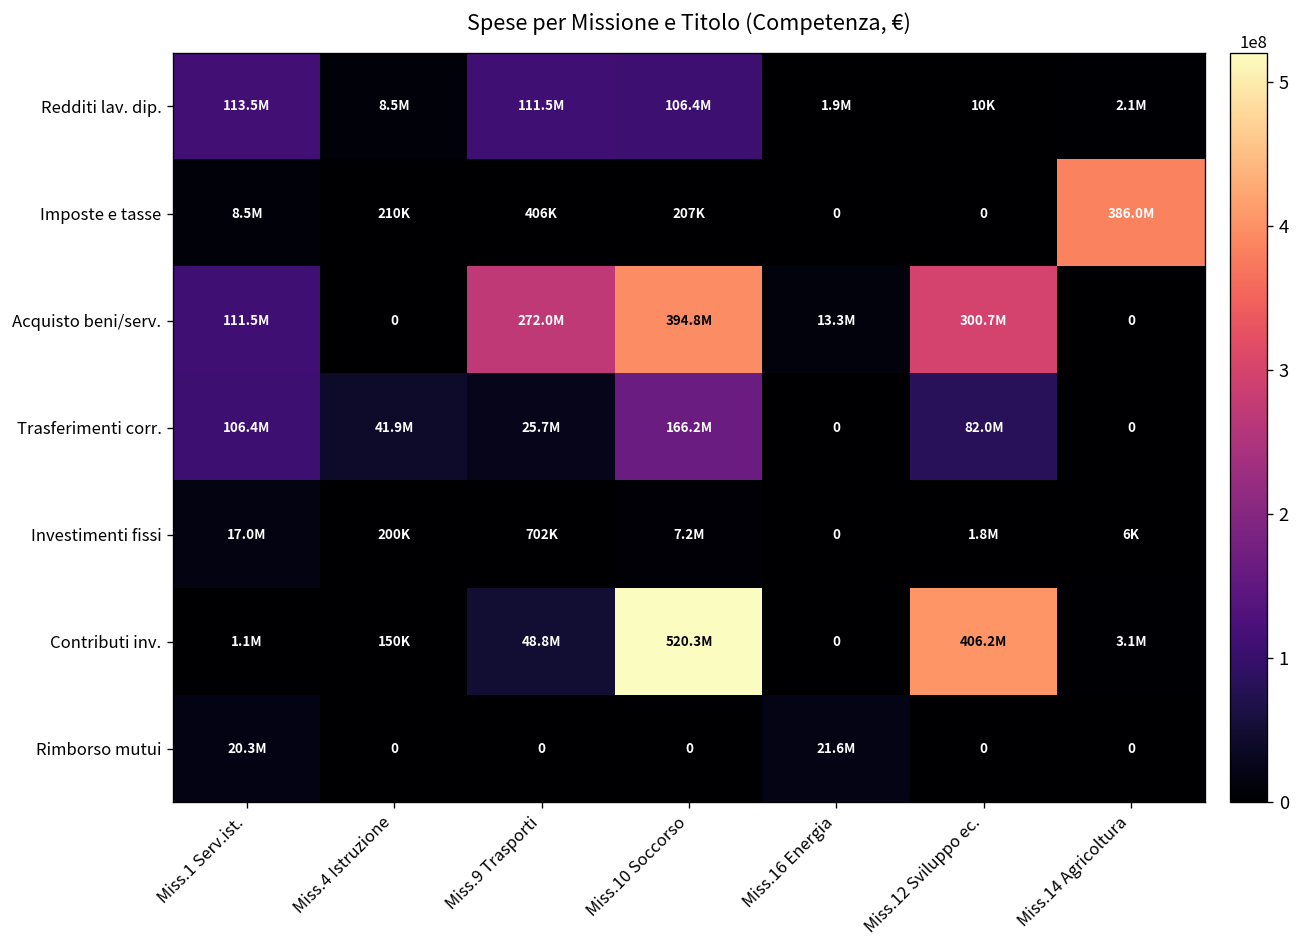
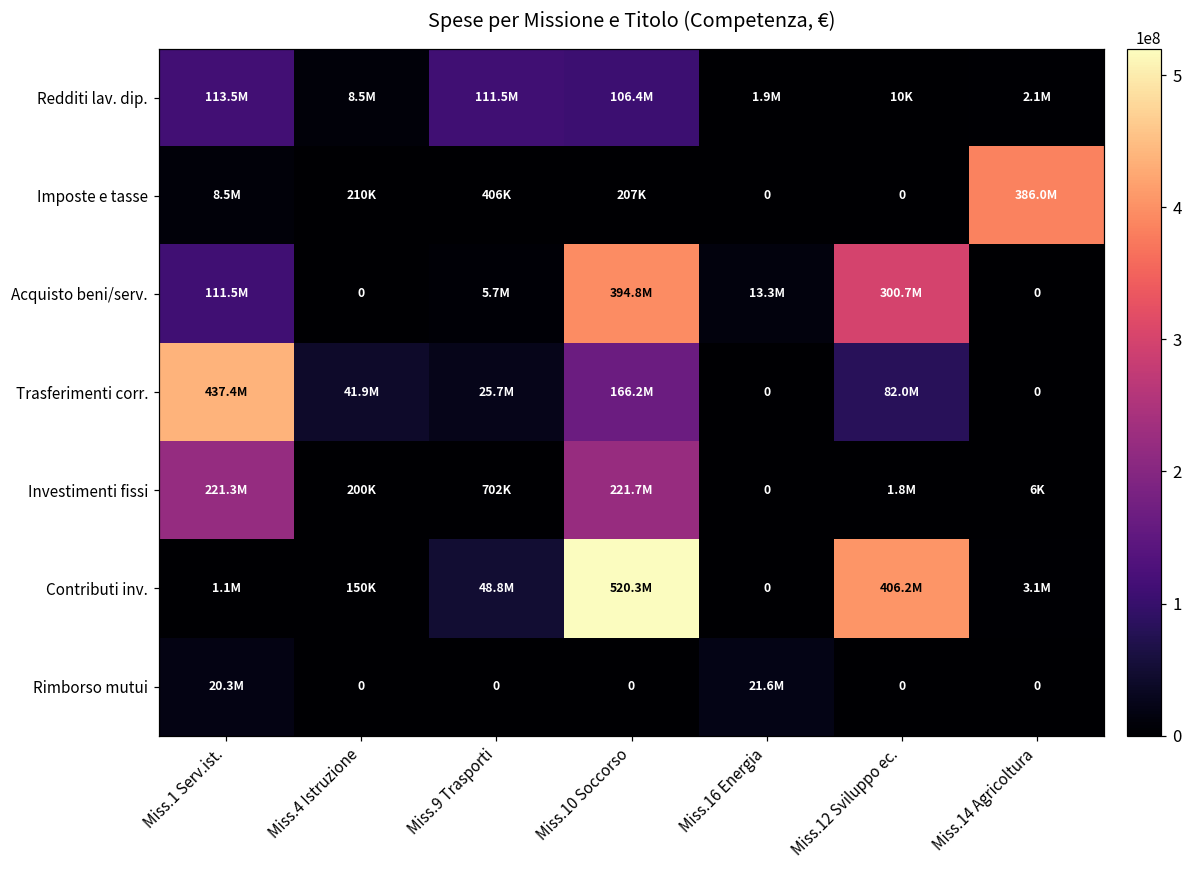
  {
    "Redditi lav. dip.": {
      "Miss.1 Serv.ist.": "113.5M",
      "Miss.4 Istruzione": "8.5M",
      "Miss.9 Trasporti": "111.5M",
      "Miss.10 Soccorso": "106.4M",
      "Miss.16 Energia": "1.9M",
      "Miss.12 Sviluppo ec.": "10K",
      "Miss.14 Agricoltura": "2.1M"
    },
    "Imposte e tasse": {
      "Miss.1 Serv.ist.": "8.5M",
      "Miss.4 Istruzione": "210K",
      "Miss.9 Trasporti": "406K",
      "Miss.10 Soccorso": "207K",
      "Miss.16 Energia": "0",
      "Miss.12 Sviluppo ec.": "0",
      "Miss.14 Agricoltura": "386.0M"
    },
    "Acquisto beni/serv.": {
      "Miss.1 Serv.ist.": "111.5M",
      "Miss.4 Istruzione": "0",
-     "Miss.9 Trasporti": "272.0M",
+     "Miss.9 Trasporti": "5.7M",
      "Miss.10 Soccorso": "394.8M",
      "Miss.16 Energia": "13.3M",
      "Miss.12 Sviluppo ec.": "300.7M",
      "Miss.14 Agricoltura": "0"
    },
    "Trasferimenti corr.": {
-     "Miss.1 Serv.ist.": "106.4M",
+     "Miss.1 Serv.ist.": "437.4M",
      "Miss.4 Istruzione": "41.9M",
      "Miss.9 Trasporti": "25.7M",
      "Miss.10 Soccorso": "166.2M",
      "Miss.16 Energia": "0",
      "Miss.12 Sviluppo ec.": "82.0M",
      "Miss.14 Agricoltura": "0"
    },
    "Investimenti fissi": {
-     "Miss.1 Serv.ist.": "17.0M",
+     "Miss.1 Serv.ist.": "221.3M",
      "Miss.4 Istruzione": "200K",
      "Miss.9 Trasporti": "702K",
-     "Miss.10 Soccorso": "7.2M",
+     "Miss.10 Soccorso": "221.7M",
      "Miss.16 Energia": "0",
      "Miss.12 Sviluppo ec.": "1.8M",
      "Miss.14 Agricoltura": "6K"
    },
    "Contributi inv.": {
      "Miss.1 Serv.ist.": "1.1M",
      "Miss.4 Istruzione": "150K",
      "Miss.9 Trasporti": "48.8M",
      "Miss.10 Soccorso": "520.3M",
      "Miss.16 Energia": "0",
      "Miss.12 Sviluppo ec.": "406.2M",
      "Miss.14 Agricoltura": "3.1M"
    },
    "Rimborso mutui": {
      "Miss.1 Serv.ist.": "20.3M",
      "Miss.4 Istruzione": "0",
      "Miss.9 Trasporti": "0",
      "Miss.10 Soccorso": "0",
      "Miss.16 Energia": "21.6M",
      "Miss.12 Sviluppo ec.": "0",
      "Miss.14 Agricoltura": "0"
    }
  }
